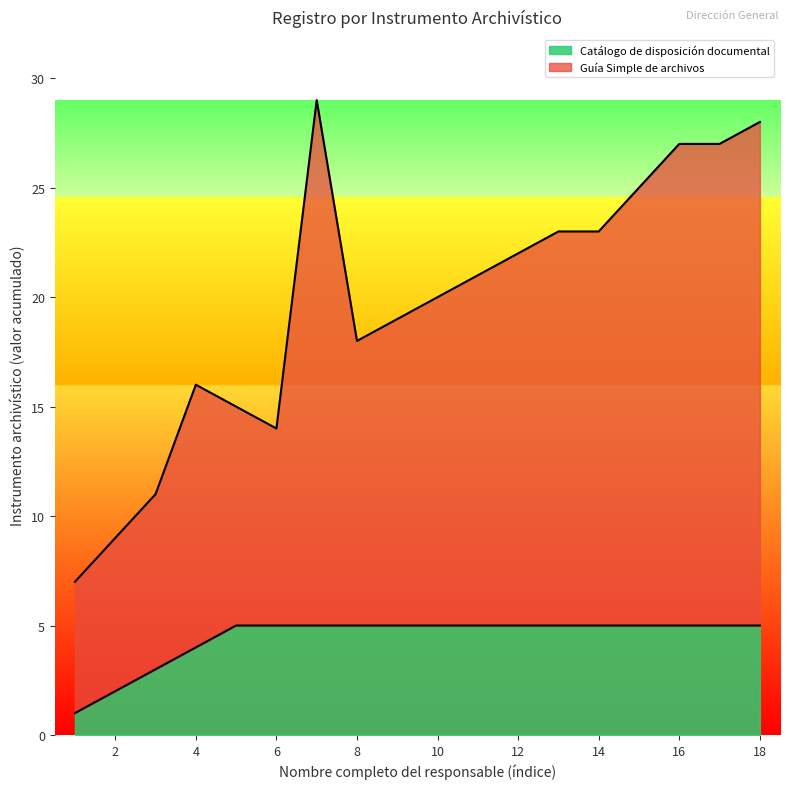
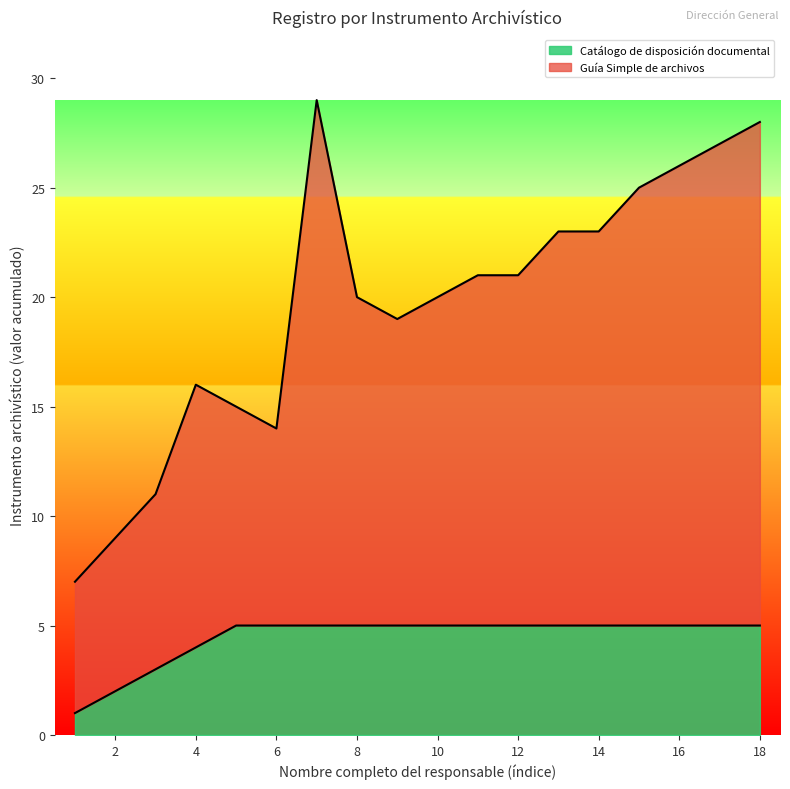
  {
    "Catálogo de disposición documental": {
      "2": 2,
      "4": 4,
      "6": 5,
      "8": 5,
      "10": 5,
      "12": 5,
      "14": 5,
      "16": 5,
      "18": 5
    },
    "Guía Simple de archivos": {
      "2": 7,
      "4": 12,
      "6": 9,
-     "8": 13,
+     "8": 15,
      "10": 15,
-     "12": 17,
+     "12": 16,
      "14": 18,
-     "16": 22,
+     "16": 21,
      "18": 23
    }
  }
